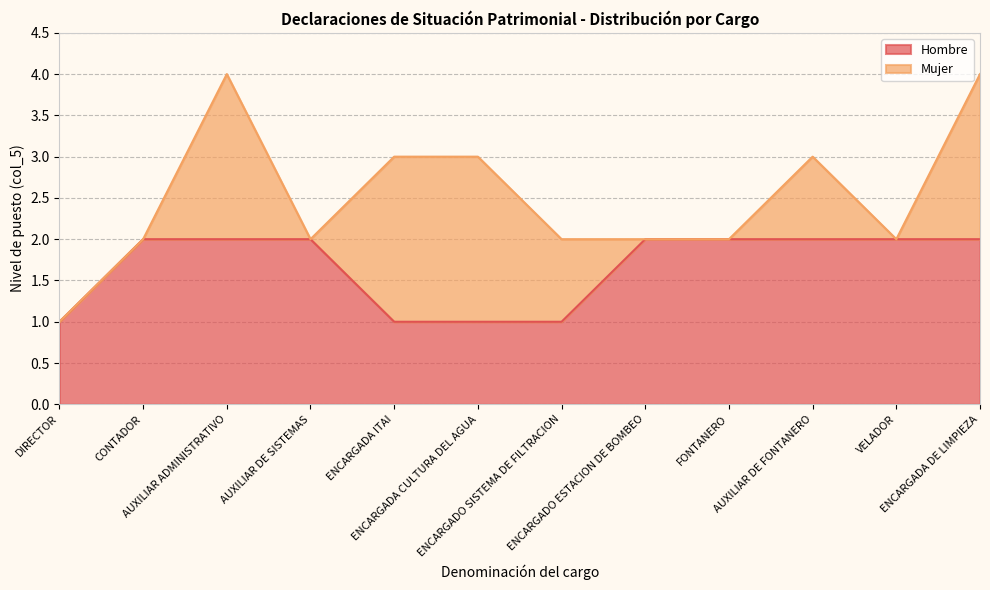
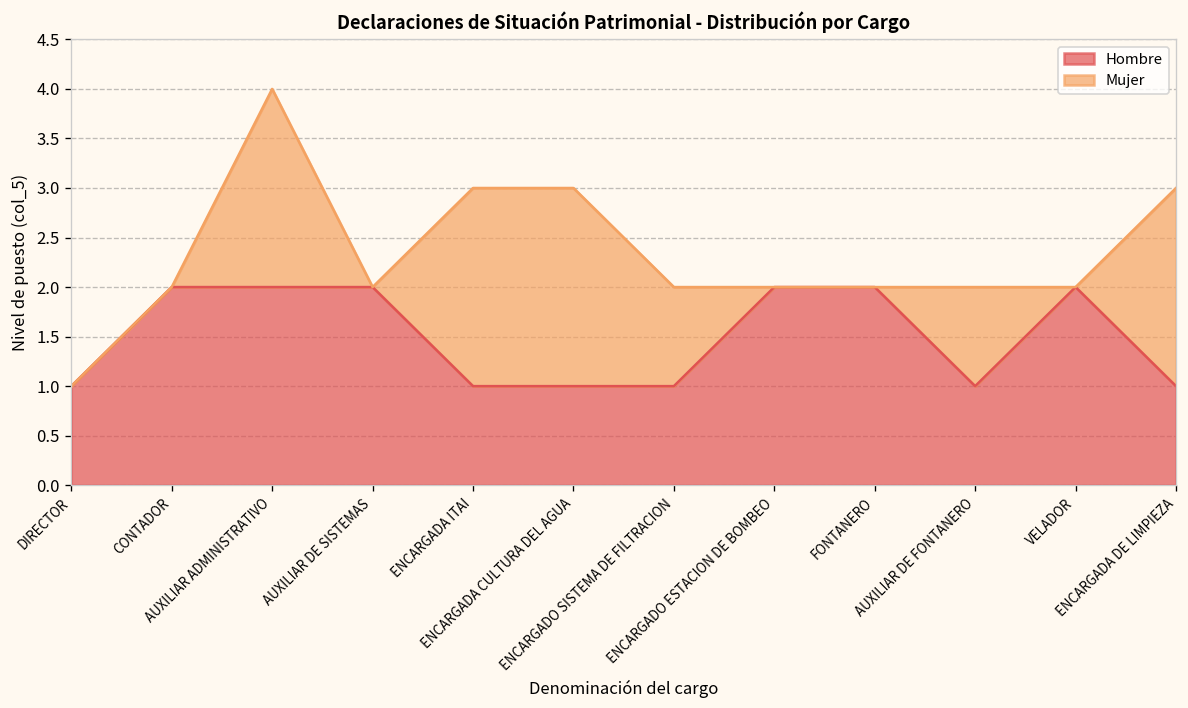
  {
    "Hombre": {
      "AUXILIAR ADMINISTRATIVO": 2,
      "ENCARGADA ITAI": 1,
      "ENCARGADA CULTURA DEL AGUA": 1,
      "ENCARGADO SISTEMA DE FILTRACION": 1,
-     "AUXILIAR DE FONTANERO": 2,
-     "ENCARGADA DE LIMPIEZA": 2
+     "AUXILIAR DE FONTANERO": 1,
+     "ENCARGADA DE LIMPIEZA": 1
    },
    "Mujer": {
      "AUXILIAR ADMINISTRATIVO": 2,
      "ENCARGADA ITAI": 2,
      "ENCARGADA CULTURA DEL AGUA": 2,
      "ENCARGADO SISTEMA DE FILTRACION": 1,
      "AUXILIAR DE FONTANERO": 1,
      "ENCARGADA DE LIMPIEZA": 2
    }
  }
